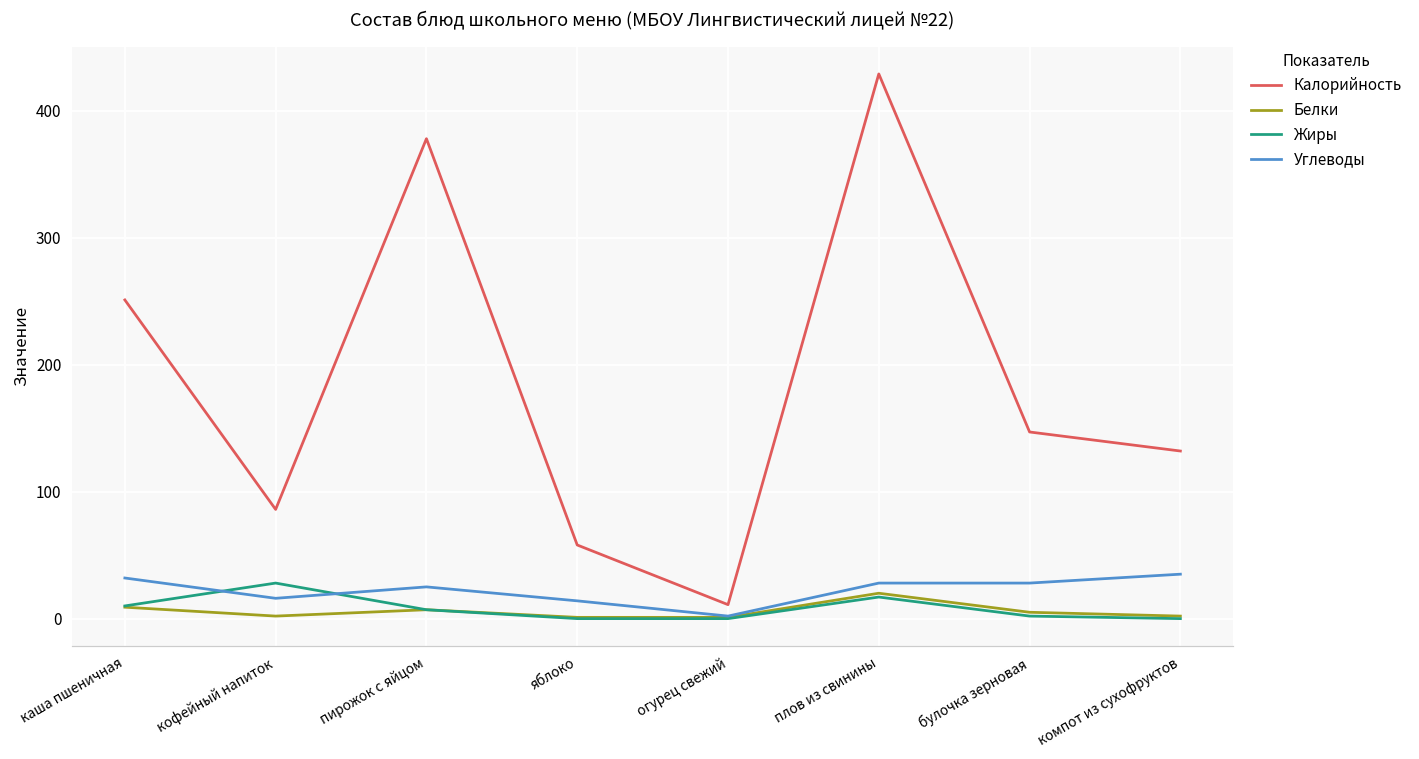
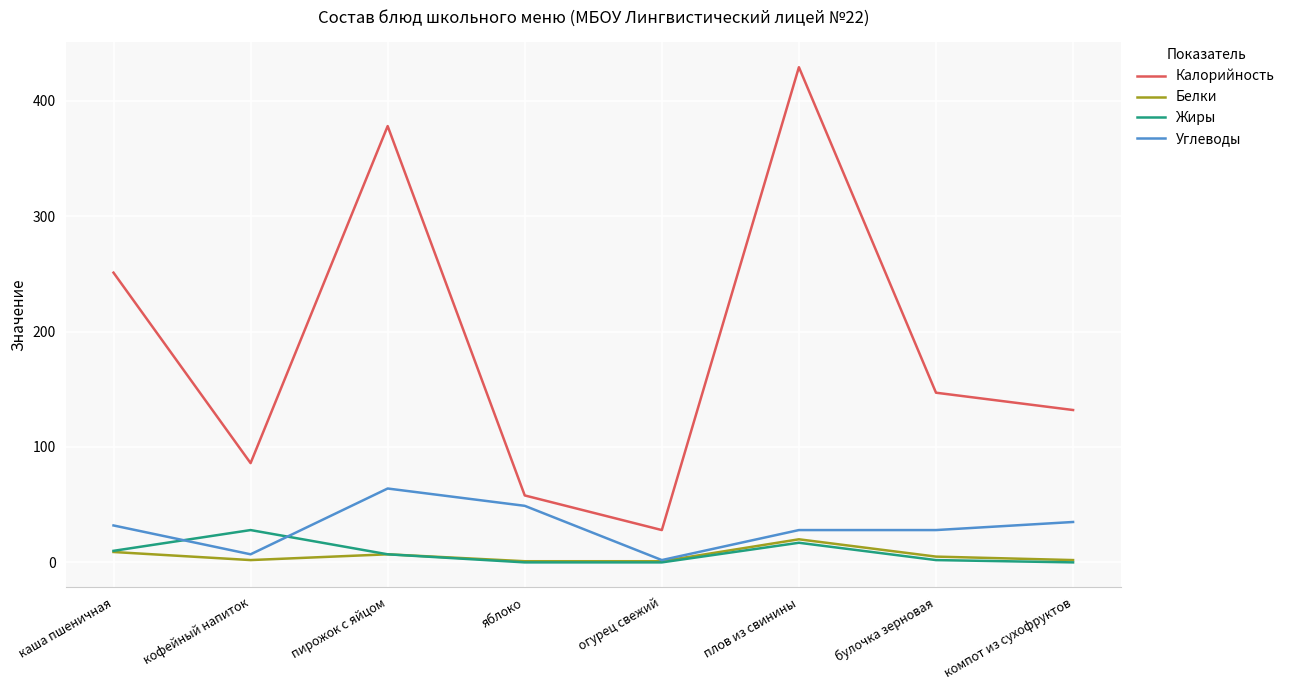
  {
    "Калорийность": {
      "каша пшеничная": 251,
      "кофейный напиток": 86,
      "пирожок с яйцом": 378,
      "яблоко": 58,
-     "огурец свежий": 11,
+     "огурец свежий": 28,
      "плов из свинины": 429,
      "булочка зерновая": 147,
      "компот из сухофруктов": 132
    },
    "Белки": {
      "кофейный напиток": 2,
      "плов из свинины": 20,
      "булочка зерновая": 5
    },
    "Жиры": {
      "кофейный напиток": 28,
      "плов из свинины": 17,
      "булочка зерновая": 2
    },
    "Углеводы": {
      "каша пшеничная": 32,
-     "кофейный напиток": 16,
-     "пирожок с яйцом": 25,
-     "яблоко": 14,
+     "кофейный напиток": 7,
+     "пирожок с яйцом": 64,
+     "яблоко": 49,
      "плов из свинины": 28,
      "булочка зерновая": 28,
      "компот из сухофруктов": 35
    }
  }
